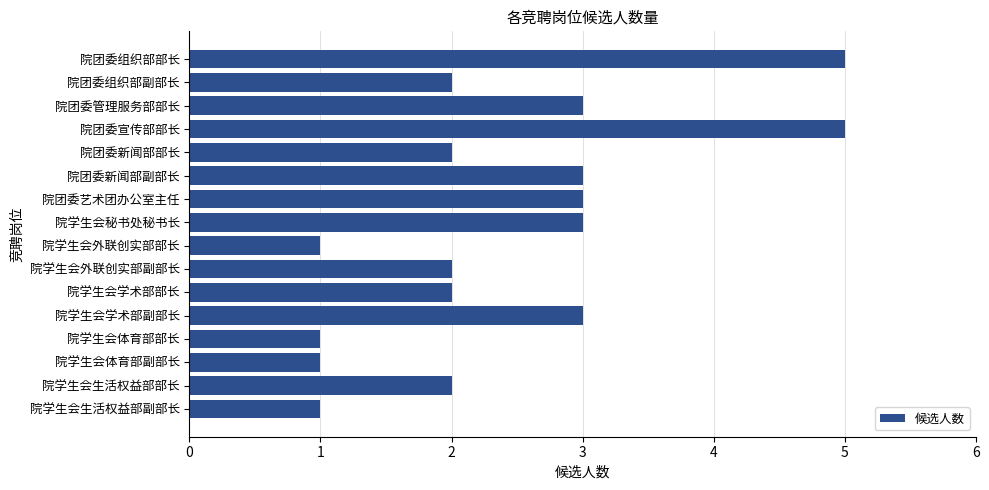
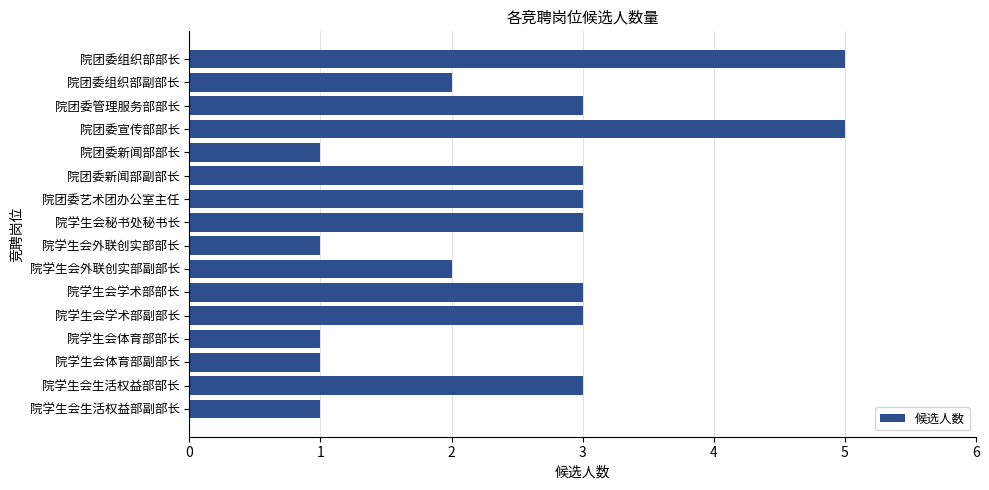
  {
    "院团委组织部部长": 5,
    "院团委组织部副部长": 2,
    "院团委管理服务部部长": 3,
    "院团委宣传部部长": 5,
-   "院团委新闻部部长": 2,
+   "院团委新闻部部长": 1,
    "院团委新闻部副部长": 3,
    "院团委艺术团办公室主任": 3,
    "院学生会秘书处秘书长": 3,
    "院学生会外联创实部部长": 1,
    "院学生会外联创实部副部长": 2,
-   "院学生会学术部部长": 2,
+   "院学生会学术部部长": 3,
    "院学生会学术部副部长": 3,
    "院学生会体育部部长": 1,
    "院学生会体育部副部长": 1,
-   "院学生会生活权益部部长": 2,
+   "院学生会生活权益部部长": 3,
    "院学生会生活权益部副部长": 1
  }
